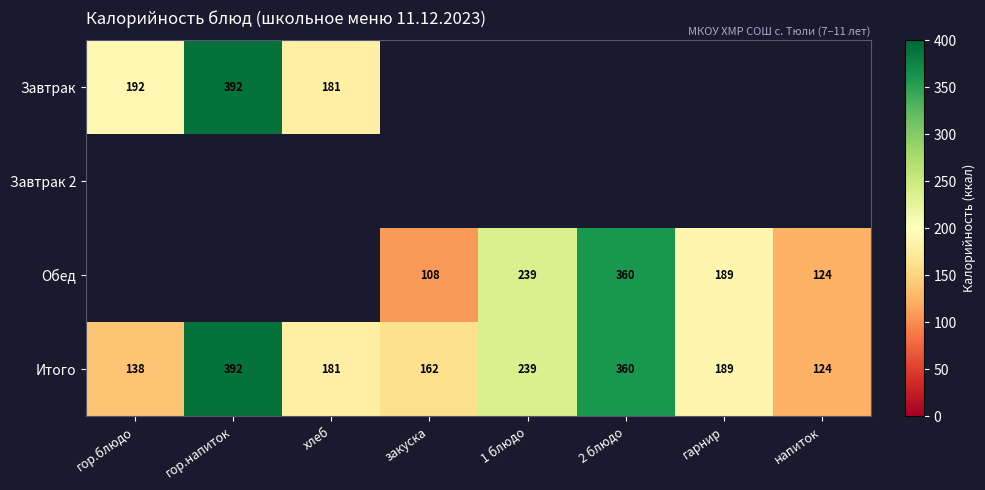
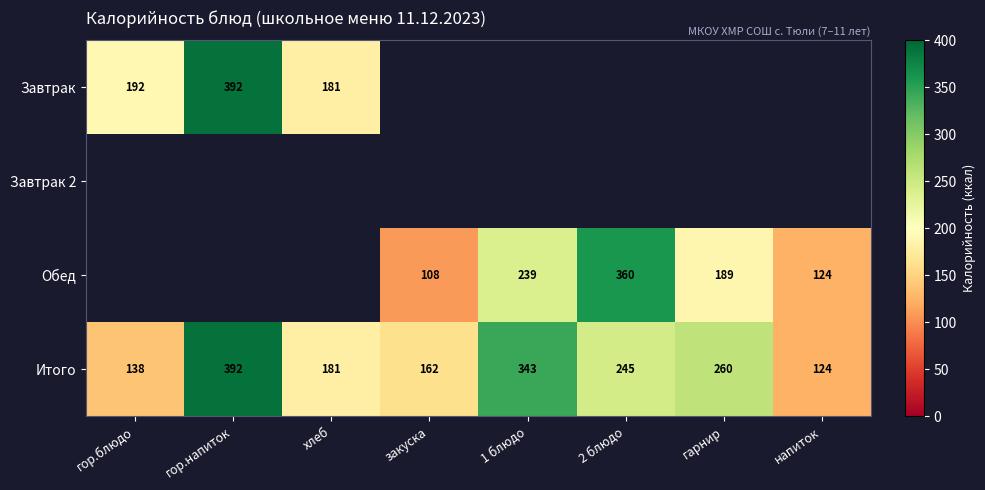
  {
    "Завтрак": {
      "гор.блюдо": 192,
      "гор.напиток": 392,
      "хлеб": 181
    },
    "Обед": {
      "закуска": 108,
      "1 блюдо": 239,
      "2 блюдо": 360,
      "гарнир": 189,
      "напиток": 124
    },
    "Итого": {
      "гор.блюдо": 138,
      "гор.напиток": 392,
      "хлеб": 181,
      "закуска": 162,
-     "1 блюдо": 239,
-     "2 блюдо": 360,
-     "гарнир": 189,
+     "1 блюдо": 343,
+     "2 блюдо": 245,
+     "гарнир": 260,
      "напиток": 124
    }
  }
